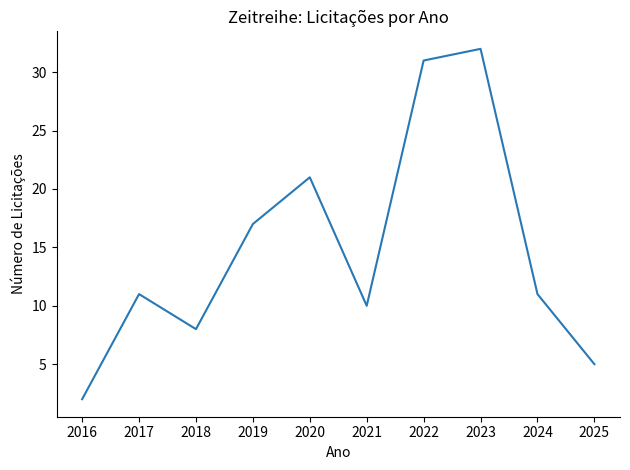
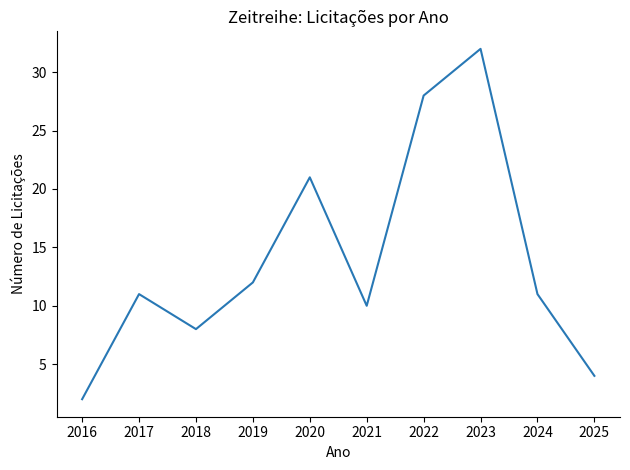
  {
    "2016": 2,
    "2017": 11,
    "2018": 8,
-   "2019": 17,
+   "2019": 12,
    "2020": 21,
    "2021": 10,
-   "2022": 31,
+   "2022": 28,
    "2023": 32,
    "2024": 11,
-   "2025": 5
+   "2025": 4
  }
